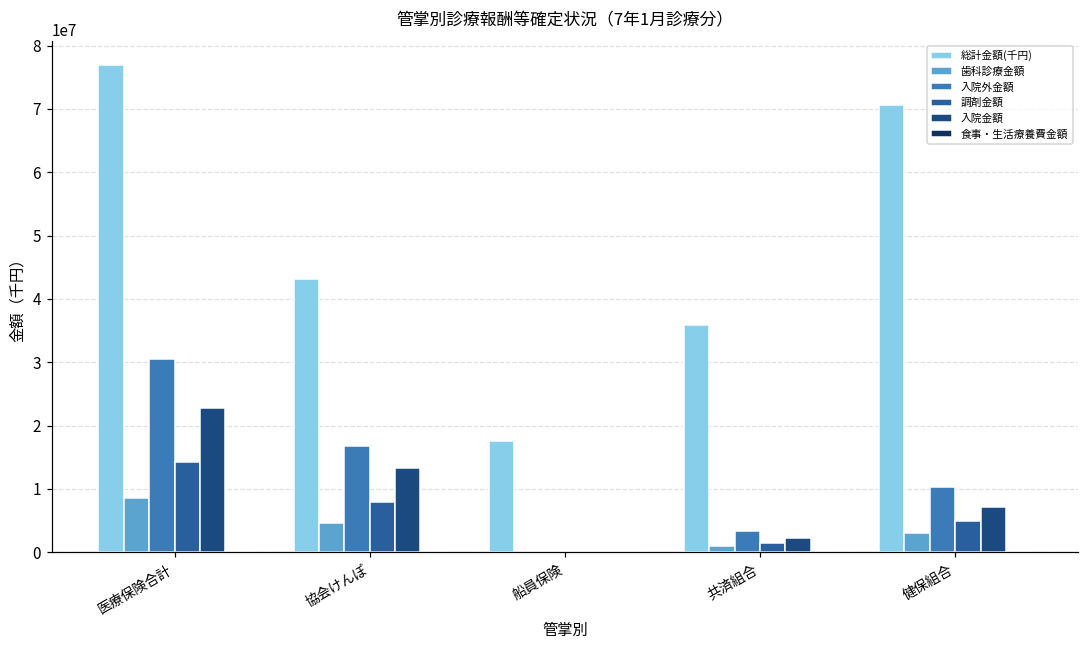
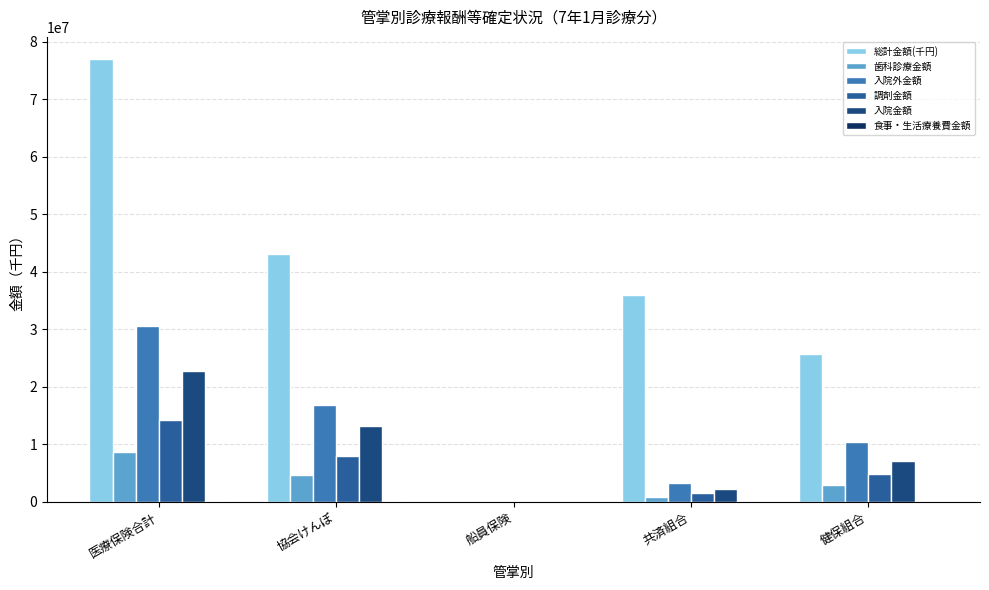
  {
    "総計金額(千円)": {
      "医療保険合計": 77000000,
      "協会けんぽ": 43000000,
-     "船員保険": 17000000,
+     "船員保険": 0,
      "共済組合": 36000000,
-     "健保組合": 71000000
+     "健保組合": 26000000
    }
  }
